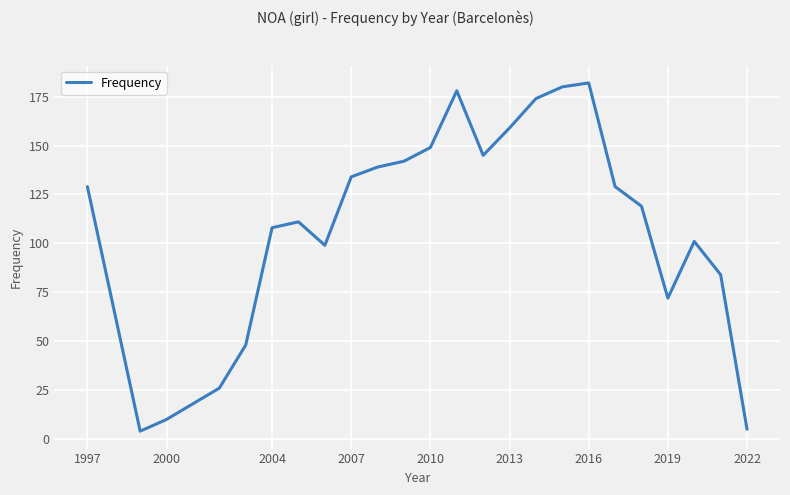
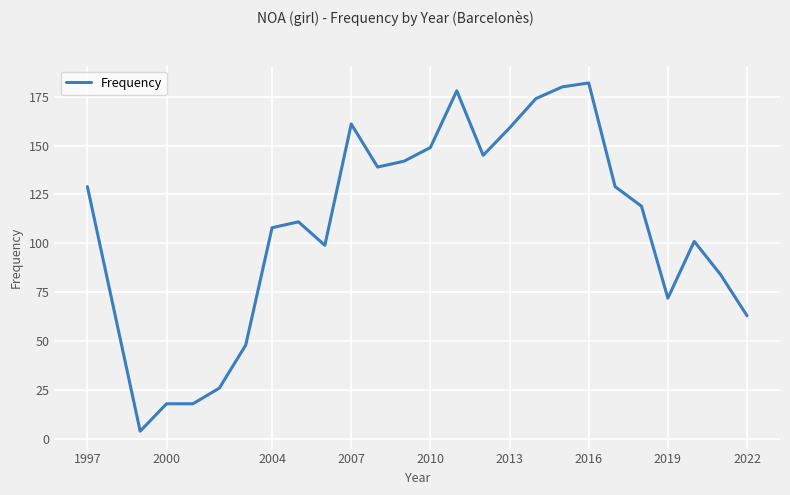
  {
    "1997": 129,
-   "2000": 10,
+   "2000": 18,
    "2004": 108,
-   "2007": 134,
+   "2007": 161,
    "2010": 149,
    "2013": 159,
    "2016": 182,
    "2019": 72,
-   "2022": 5
+   "2022": 63
  }
